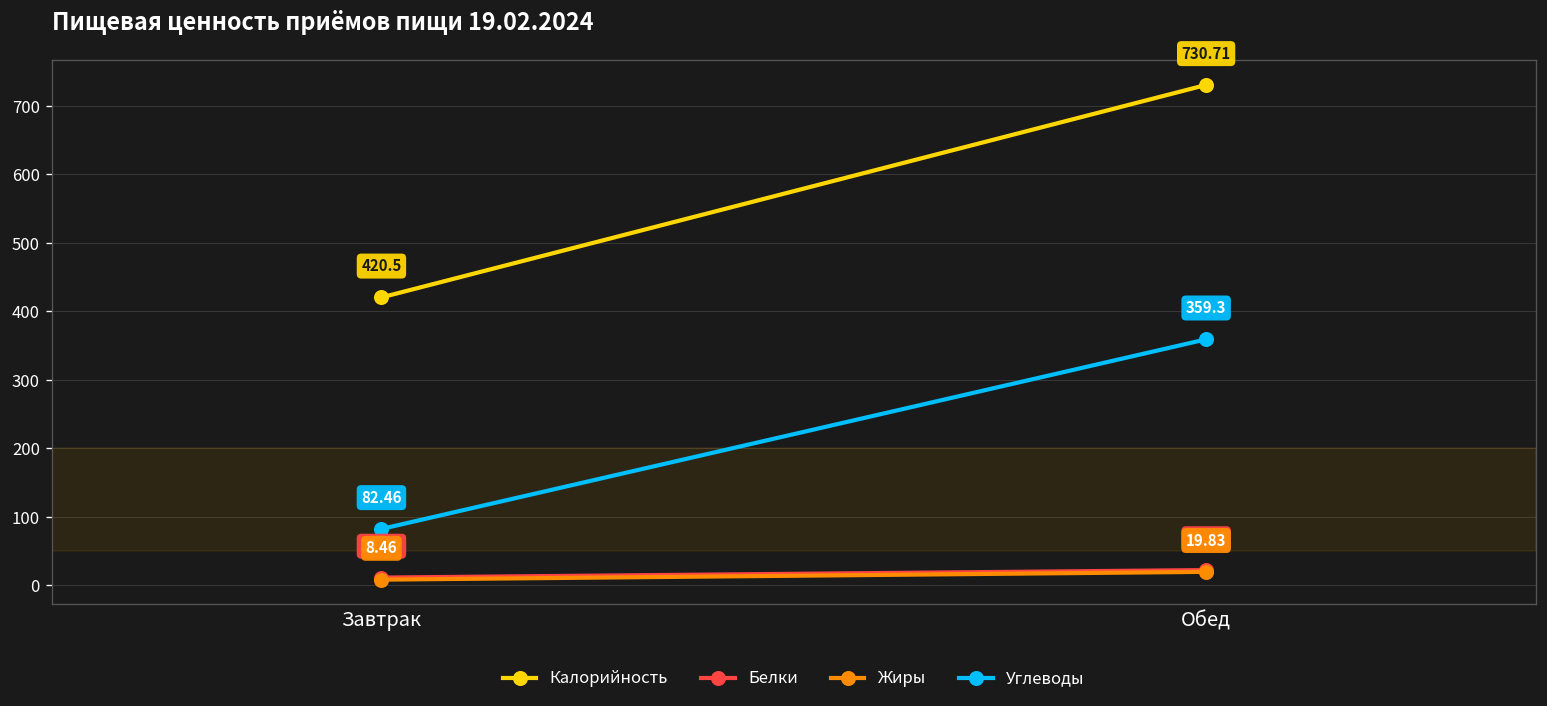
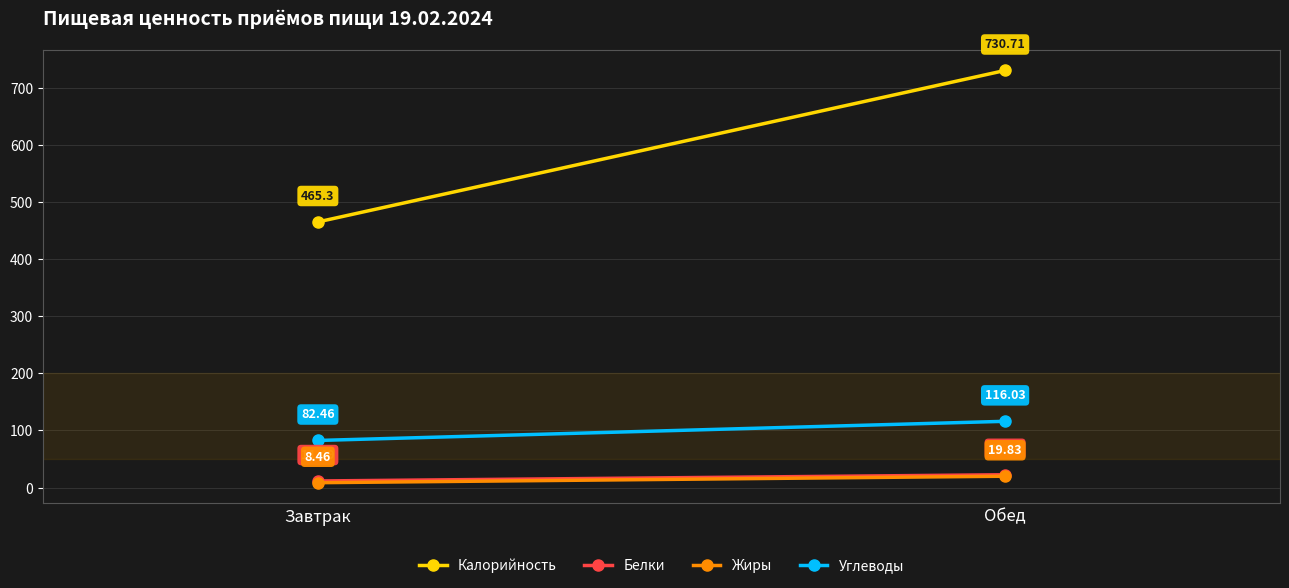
  {
    "Калорийность": {
-     "Завтрак": 420.5
+     "Завтрак": 465.3
    },
    "Углеводы": {
-     "Обед": 359.3
+     "Обед": 116.03
    }
  }
